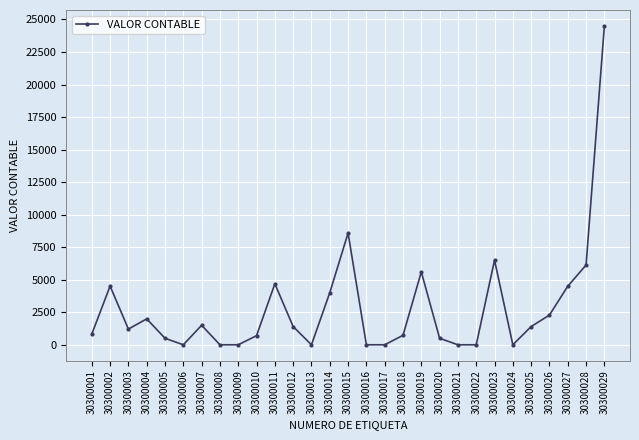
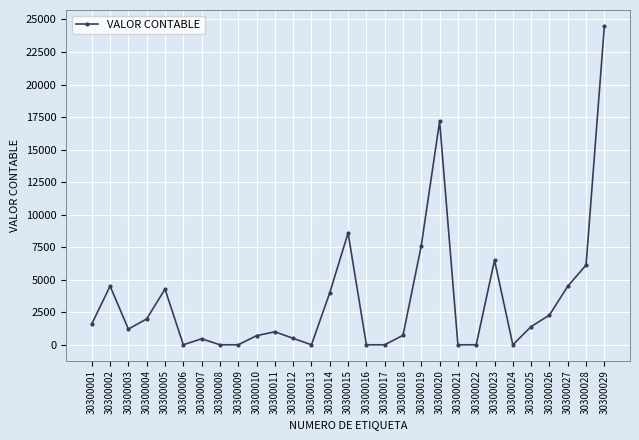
  {
-   "30300001": 800,
+   "30300001": 1600,
    "30300002": 4500,
    "30300003": 1200,
    "30300004": 2000,
-   "30300005": 500,
+   "30300005": 4300,
    "30300006": 0,
-   "30300007": 1500,
+   "30300007": 500,
    "30300008": 0,
    "30300009": 0,
    "30300010": 700,
-   "30300011": 4700,
-   "30300012": 1400,
+   "30300011": 1000,
+   "30300012": 500,
    "30300013": 0,
    "30300014": 4000,
    "30300015": 8600,
    "30300016": 0,
    "30300017": 0,
    "30300018": 700,
-   "30300019": 5600,
-   "30300020": 500,
+   "30300019": 7600,
+   "30300020": 17200,
    "30300021": 0,
    "30300022": 0,
    "30300023": 6500,
    "30300024": 0,
    "30300025": 1400,
    "30300026": 2300,
    "30300027": 4500,
    "30300028": 6100,
    "30300029": 24500
  }
